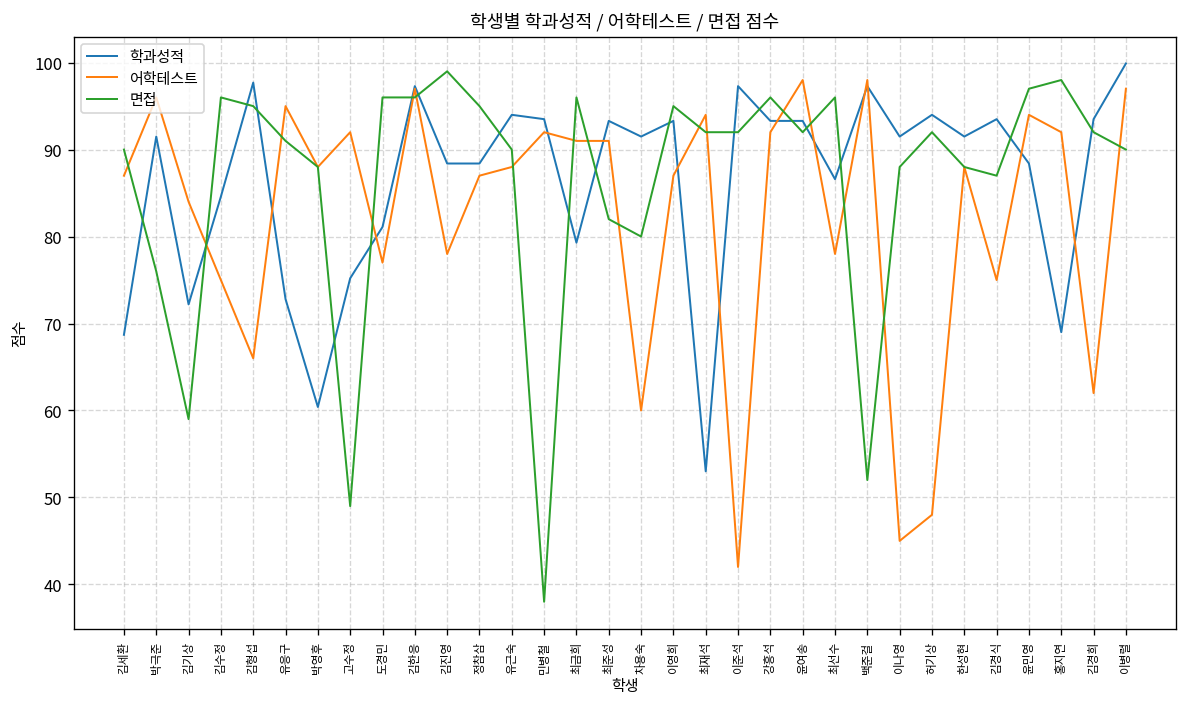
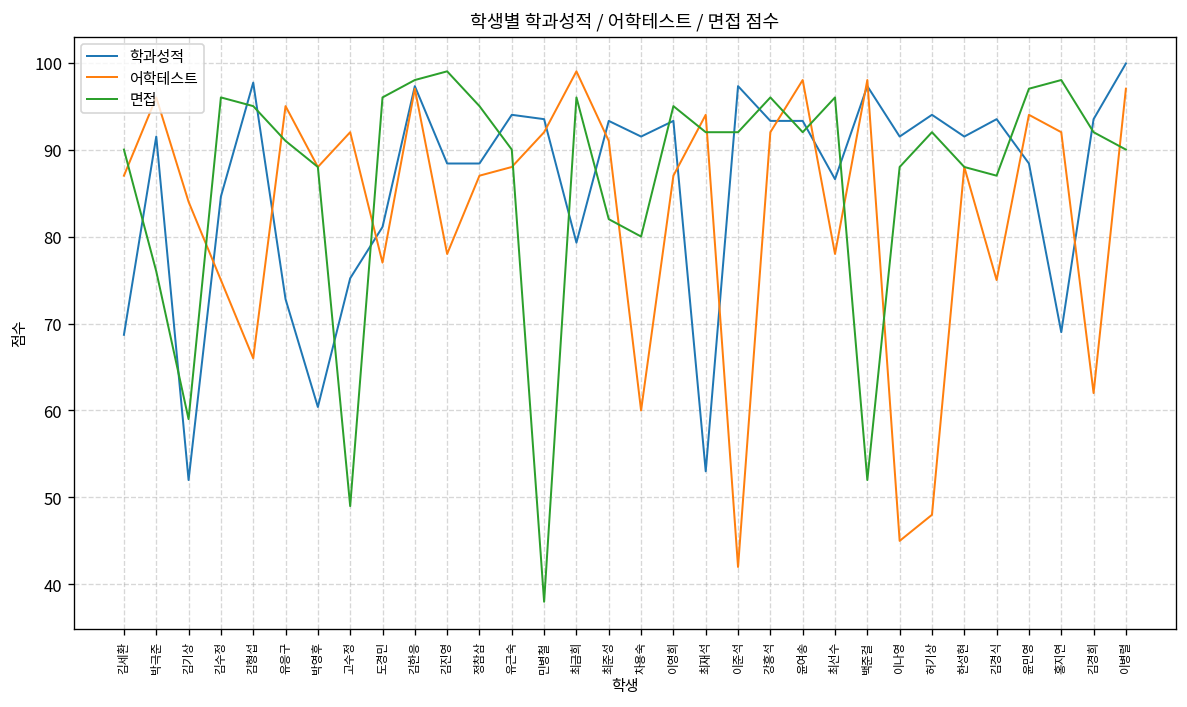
  {
    "학과성적": {
      "김세환": 69,
      "박극준": 92,
-     "김기상": 72,
+     "김기상": 52,
      "김수정": 85,
      "김형섭": 98,
      "유응구": 73,
      "박영후": 60,
      "고수정": 75,
      "도경민": 81,
      "김진영": 88,
      "정참삼": 88,
      "유근숙": 94,
      "민병철": 94,
      "최금희": 79,
      "최준성": 93,
      "차용숙": 92,
      "이영희": 93,
      "최재석": 53,
      "이준석": 97,
      "강흥석": 93,
      "윤여송": 93,
      "최선수": 87,
      "백준걸": 97,
      "이나영": 92,
      "허기상": 94,
      "한성현": 92,
      "김경식": 94,
      "윤민영": 88,
      "홍지연": 69,
      "김경희": 94,
      "이병렬": 100
    },
    "어학테스트": {
      "김세환": 87,
      "김기상": 84,
      "김수정": 75,
      "김형섭": 66,
      "유응구": 95,
      "고수정": 92,
      "도경민": 77,
      "김진영": 78,
      "정참삼": 87,
      "유근숙": 88,
      "민병철": 92,
-     "최금희": 91,
+     "최금희": 99,
      "최준성": 91,
      "차용숙": 60,
      "이영희": 87,
      "최재석": 94,
      "이준석": 42,
      "강흥석": 92,
      "윤여송": 98,
      "최선수": 78,
      "백준걸": 98,
      "이나영": 45,
      "허기상": 48,
      "김경식": 75,
      "윤민영": 94,
      "홍지연": 92,
      "김경희": 62,
      "이병렬": 97
    },
    "면접": {
      "김세환": 90,
      "박극준": 76,
      "김기상": 59,
      "김수정": 96,
      "김형섭": 95,
      "유응구": 91,
      "고수정": 49,
      "도경민": 96,
-     "김한응": 96,
+     "김한응": 98,
      "김진영": 99,
      "정참삼": 95,
      "유근숙": 90,
      "민병철": 38,
      "최금희": 96,
      "최준성": 82,
      "차용숙": 80,
      "이영희": 95,
      "최재석": 92,
      "이준석": 92,
      "강흥석": 96,
      "윤여송": 92,
      "최선수": 96,
      "백준걸": 52,
      "이나영": 88,
      "허기상": 92,
      "김경식": 87,
      "윤민영": 97,
      "홍지연": 98,
      "김경희": 92,
      "이병렬": 90
    }
  }
